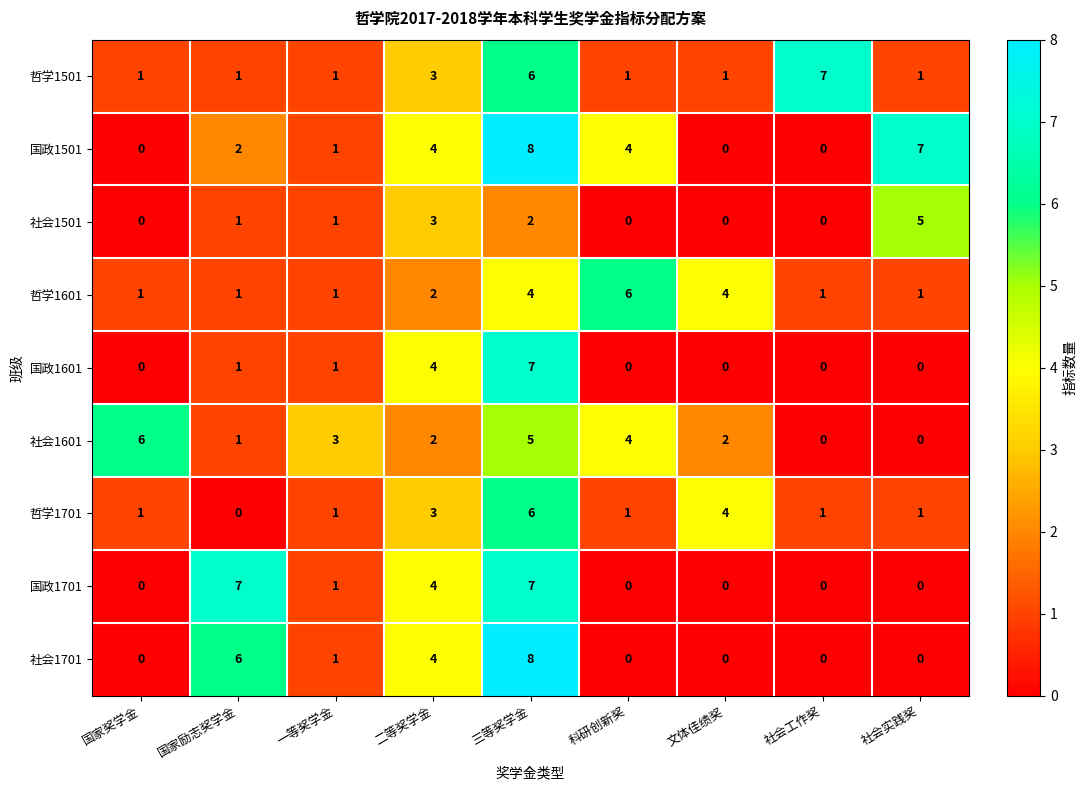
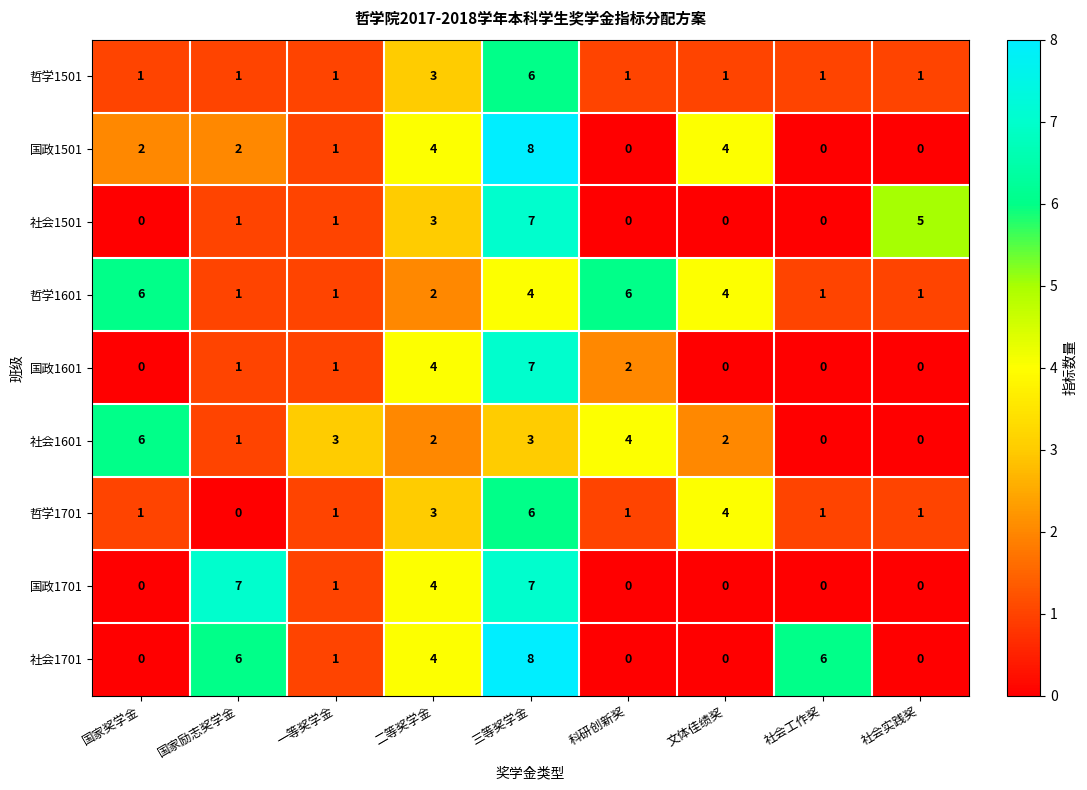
  {
    "哲学1501": {
      "国家奖学金": 1,
      "国家励志奖学金": 1,
      "一等奖学金": 1,
      "二等奖学金": 3,
      "三等奖学金": 6,
      "科研创新奖": 1,
      "文体佳绩奖": 1,
-     "社会工作奖": 7,
+     "社会工作奖": 1,
      "社会实践奖": 1
    },
    "国政1501": {
-     "国家奖学金": 0,
+     "国家奖学金": 2,
      "国家励志奖学金": 2,
      "一等奖学金": 1,
      "二等奖学金": 4,
      "三等奖学金": 8,
-     "科研创新奖": 4,
-     "文体佳绩奖": 0,
+     "科研创新奖": 0,
+     "文体佳绩奖": 4,
      "社会工作奖": 0,
-     "社会实践奖": 7
+     "社会实践奖": 0
    },
    "社会1501": {
      "国家奖学金": 0,
      "国家励志奖学金": 1,
      "一等奖学金": 1,
      "二等奖学金": 3,
-     "三等奖学金": 2,
+     "三等奖学金": 7,
      "科研创新奖": 0,
      "文体佳绩奖": 0,
      "社会工作奖": 0,
      "社会实践奖": 5
    },
    "哲学1601": {
-     "国家奖学金": 1,
+     "国家奖学金": 6,
      "国家励志奖学金": 1,
      "一等奖学金": 1,
      "二等奖学金": 2,
      "三等奖学金": 4,
      "科研创新奖": 6,
      "文体佳绩奖": 4,
      "社会工作奖": 1,
      "社会实践奖": 1
    },
    "国政1601": {
      "国家奖学金": 0,
      "国家励志奖学金": 1,
      "一等奖学金": 1,
      "二等奖学金": 4,
      "三等奖学金": 7,
-     "科研创新奖": 0,
+     "科研创新奖": 2,
      "文体佳绩奖": 0,
      "社会工作奖": 0,
      "社会实践奖": 0
    },
    "社会1601": {
      "国家奖学金": 6,
      "国家励志奖学金": 1,
      "一等奖学金": 3,
      "二等奖学金": 2,
-     "三等奖学金": 5,
+     "三等奖学金": 3,
      "科研创新奖": 4,
      "文体佳绩奖": 2,
      "社会工作奖": 0,
      "社会实践奖": 0
    },
    "哲学1701": {
      "国家奖学金": 1,
      "国家励志奖学金": 0,
      "一等奖学金": 1,
      "二等奖学金": 3,
      "三等奖学金": 6,
      "科研创新奖": 1,
      "文体佳绩奖": 4,
      "社会工作奖": 1,
      "社会实践奖": 1
    },
    "国政1701": {
      "国家奖学金": 0,
      "国家励志奖学金": 7,
      "一等奖学金": 1,
      "二等奖学金": 4,
      "三等奖学金": 7,
      "科研创新奖": 0,
      "文体佳绩奖": 0,
      "社会工作奖": 0,
      "社会实践奖": 0
    },
    "社会1701": {
      "国家奖学金": 0,
      "国家励志奖学金": 6,
      "一等奖学金": 1,
      "二等奖学金": 4,
      "三等奖学金": 8,
      "科研创新奖": 0,
      "文体佳绩奖": 0,
-     "社会工作奖": 0,
+     "社会工作奖": 6,
      "社会实践奖": 0
    }
  }
